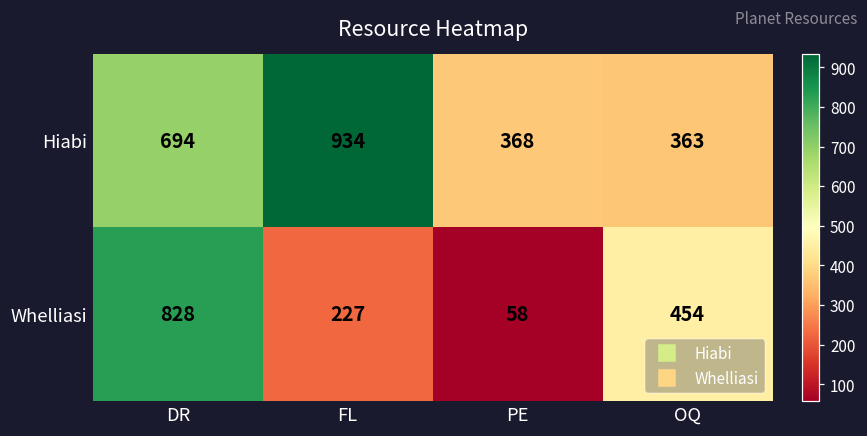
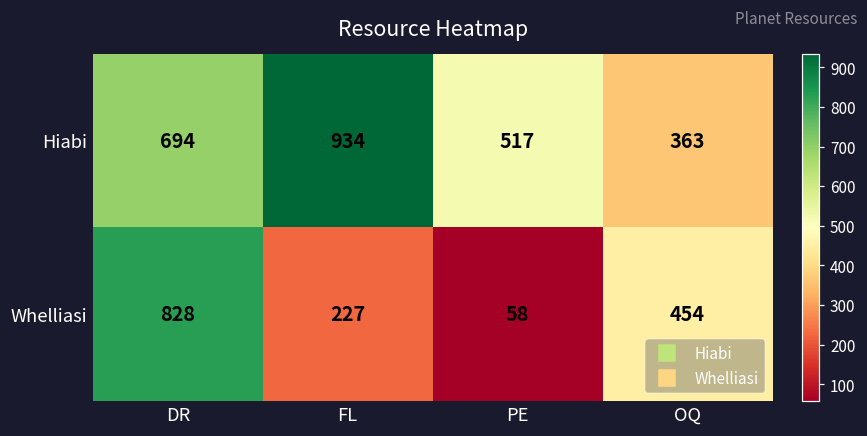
  {
    "Hiabi": {
      "DR": 694,
      "FL": 934,
-     "PE": 368,
+     "PE": 517,
      "OQ": 363
    },
    "Whelliasi": {
      "DR": 828,
      "FL": 227,
      "PE": 58,
      "OQ": 454
    }
  }
